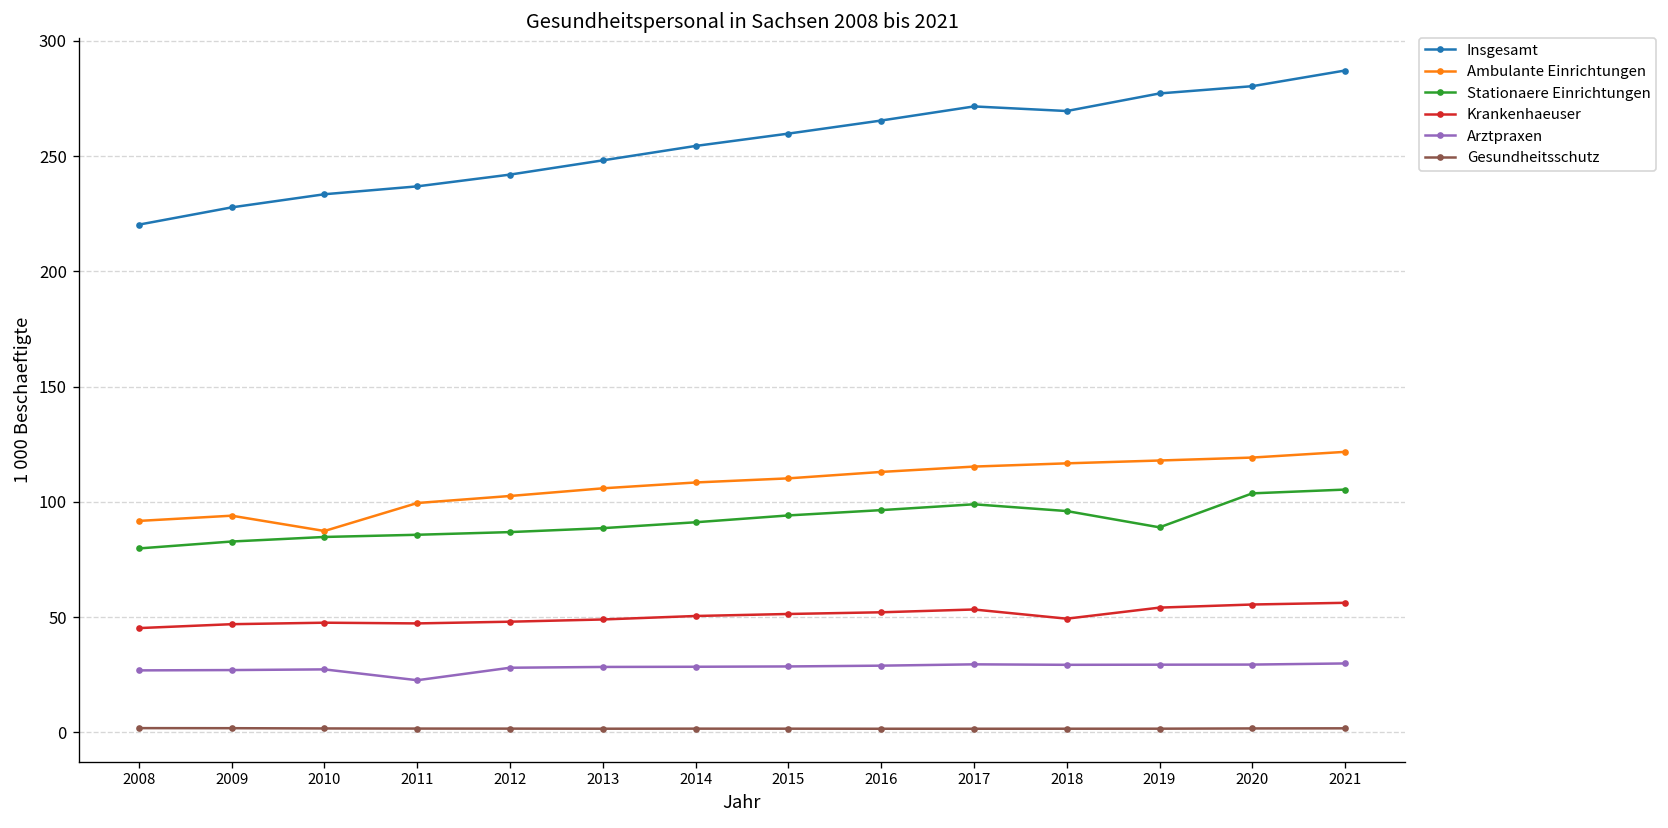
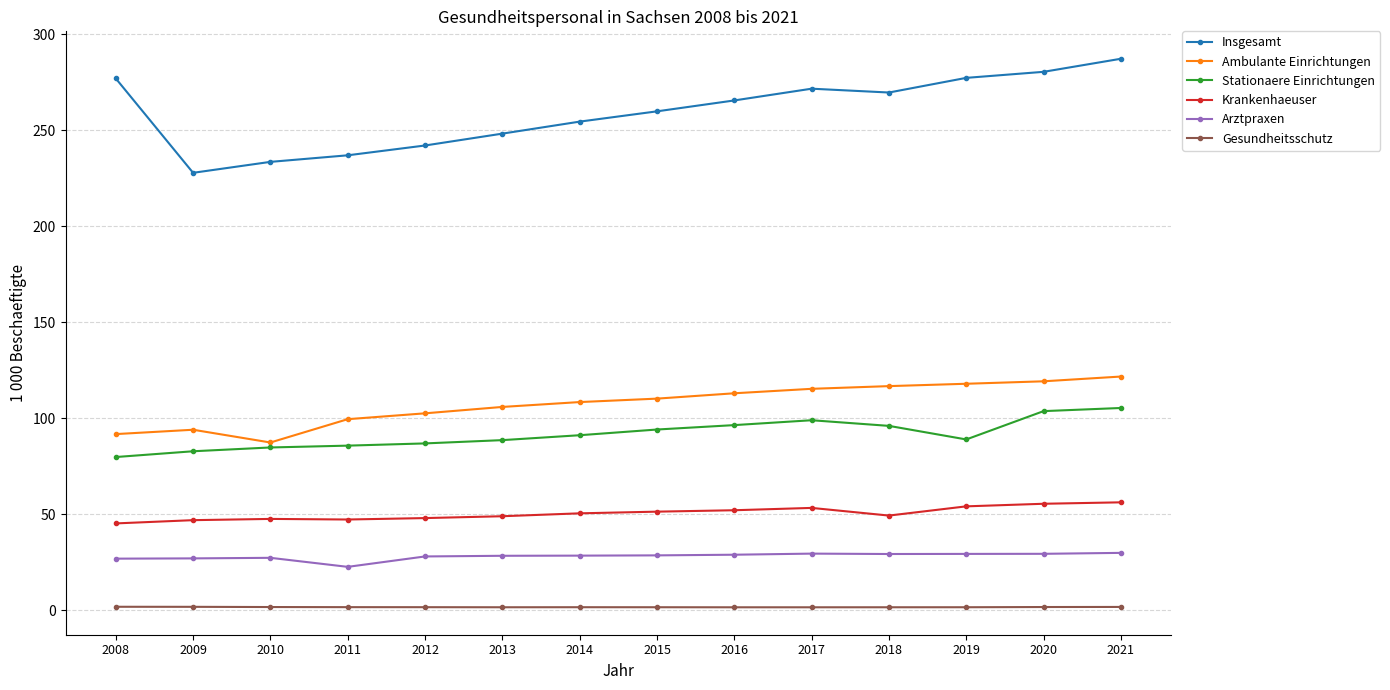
  {
    "Insgesamt": {
-     "2008": 220,
+     "2008": 277,
      "2009": 228,
      "2010": 233,
      "2011": 237,
      "2012": 242,
      "2013": 248,
      "2014": 254,
      "2015": 260,
      "2016": 265,
      "2017": 272,
      "2018": 270,
      "2019": 277,
      "2020": 280,
      "2021": 287
    },
    "Ambulante Einrichtungen": {
      "2008": 92,
      "2009": 94,
      "2010": 87,
      "2011": 99,
      "2012": 103,
      "2013": 106,
      "2014": 108,
      "2015": 110,
      "2016": 113,
      "2017": 115,
      "2018": 117,
      "2019": 118,
      "2020": 119,
      "2021": 122
    },
    "Stationaere Einrichtungen": {
      "2008": 80,
      "2009": 83,
      "2010": 85,
      "2011": 86,
      "2012": 87,
      "2013": 89,
      "2014": 91,
      "2015": 94,
      "2016": 96,
      "2017": 99,
      "2018": 96,
      "2019": 89,
      "2020": 104,
      "2021": 105
    },
    "Krankenhaeuser": {
      "2008": 45,
      "2009": 47,
      "2010": 48,
      "2011": 47,
      "2012": 48,
      "2013": 49,
      "2014": 50,
      "2015": 51,
      "2016": 52,
      "2017": 53,
      "2018": 49,
      "2019": 54,
      "2020": 55,
      "2021": 56
    },
    "Arztpraxen": {
      "2008": 27,
      "2009": 27,
      "2010": 27,
      "2011": 23,
      "2012": 28,
      "2013": 28,
      "2014": 28,
      "2015": 29,
      "2016": 29,
      "2017": 29,
      "2018": 29,
      "2019": 29,
      "2020": 29,
      "2021": 30
    },
    "Gesundheitsschutz": {
      "2008": 2,
      "2009": 2,
      "2010": 2,
      "2011": 2,
      "2012": 2,
      "2013": 2,
      "2014": 2,
      "2015": 2,
      "2016": 2,
      "2017": 2,
      "2018": 2,
      "2019": 2,
      "2020": 2,
      "2021": 2
    }
  }
